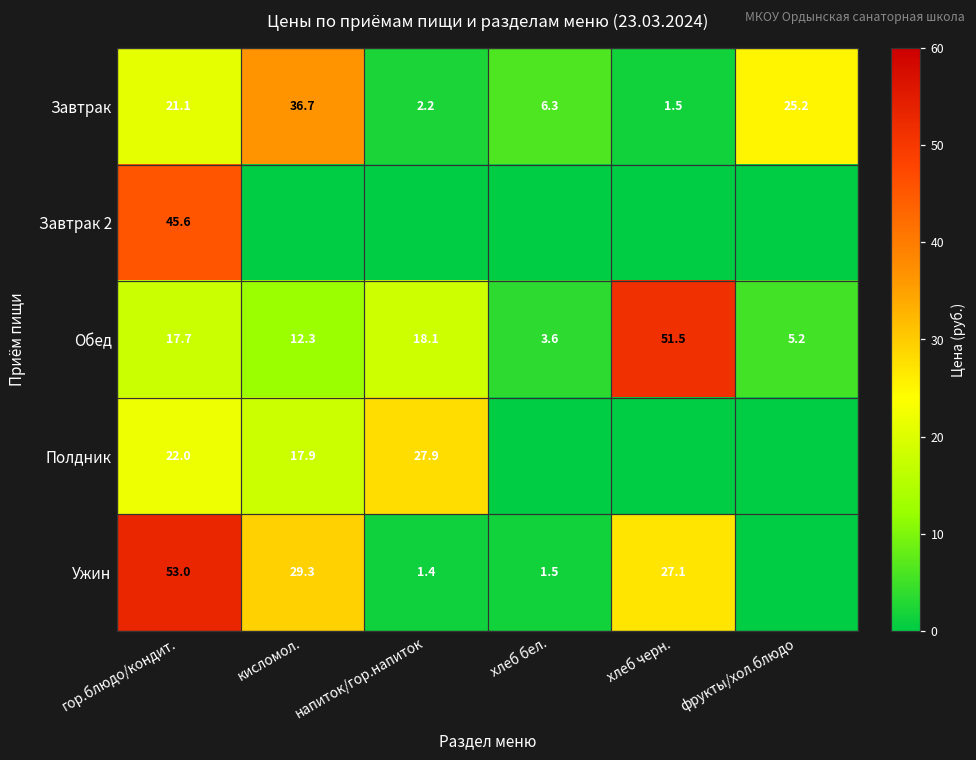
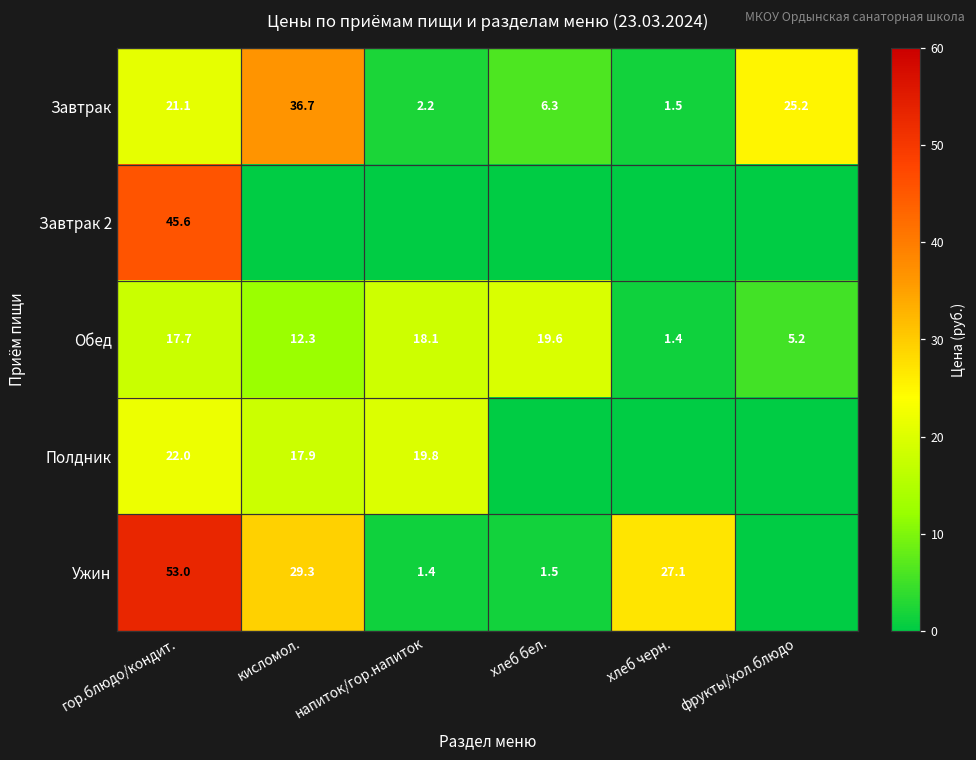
  {
    "Завтрак": {
      "гор.блюдо/кондит.": 21.1,
      "кисломол.": 36.7,
      "напиток/гор.напиток": 2.2,
      "хлеб бел.": 6.3,
      "хлеб черн.": 1.5,
      "фрукты/хол.блюдо": 25.2
    },
    "Завтрак 2": {
      "гор.блюдо/кондит.": 45.6
    },
    "Обед": {
      "гор.блюдо/кондит.": 17.7,
      "кисломол.": 12.3,
      "напиток/гор.напиток": 18.1,
-     "хлеб бел.": 3.6,
-     "хлеб черн.": 51.5,
+     "хлеб бел.": 19.6,
+     "хлеб черн.": 1.4,
      "фрукты/хол.блюдо": 5.2
    },
    "Полдник": {
      "гор.блюдо/кондит.": 22.0,
      "кисломол.": 17.9,
-     "напиток/гор.напиток": 27.9
+     "напиток/гор.напиток": 19.8
    },
    "Ужин": {
      "гор.блюдо/кондит.": 53.0,
      "кисломол.": 29.3,
      "напиток/гор.напиток": 1.4,
      "хлеб бел.": 1.5,
      "хлеб черн.": 27.1
    }
  }
